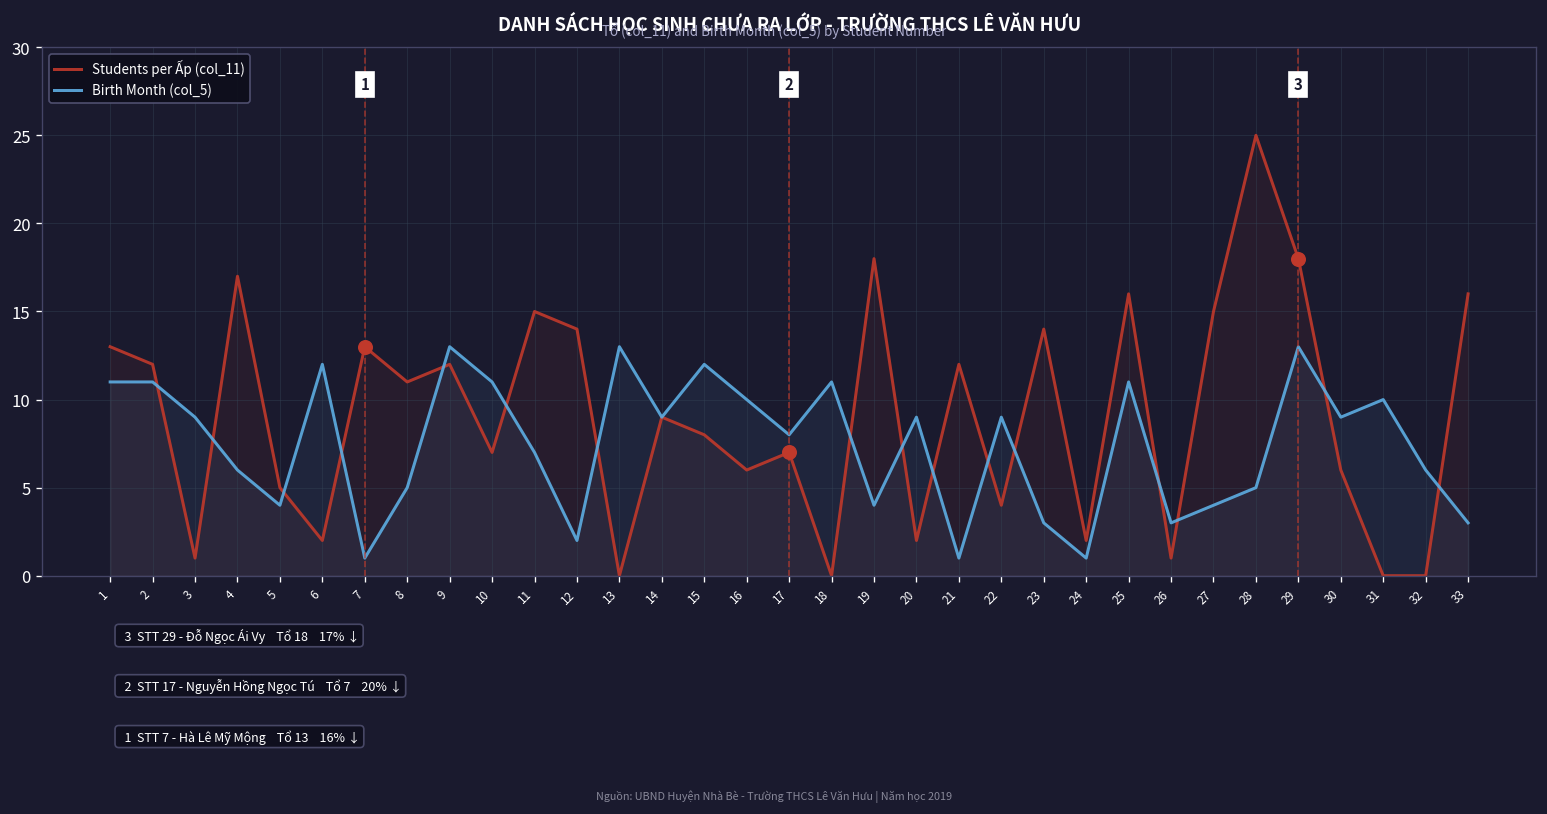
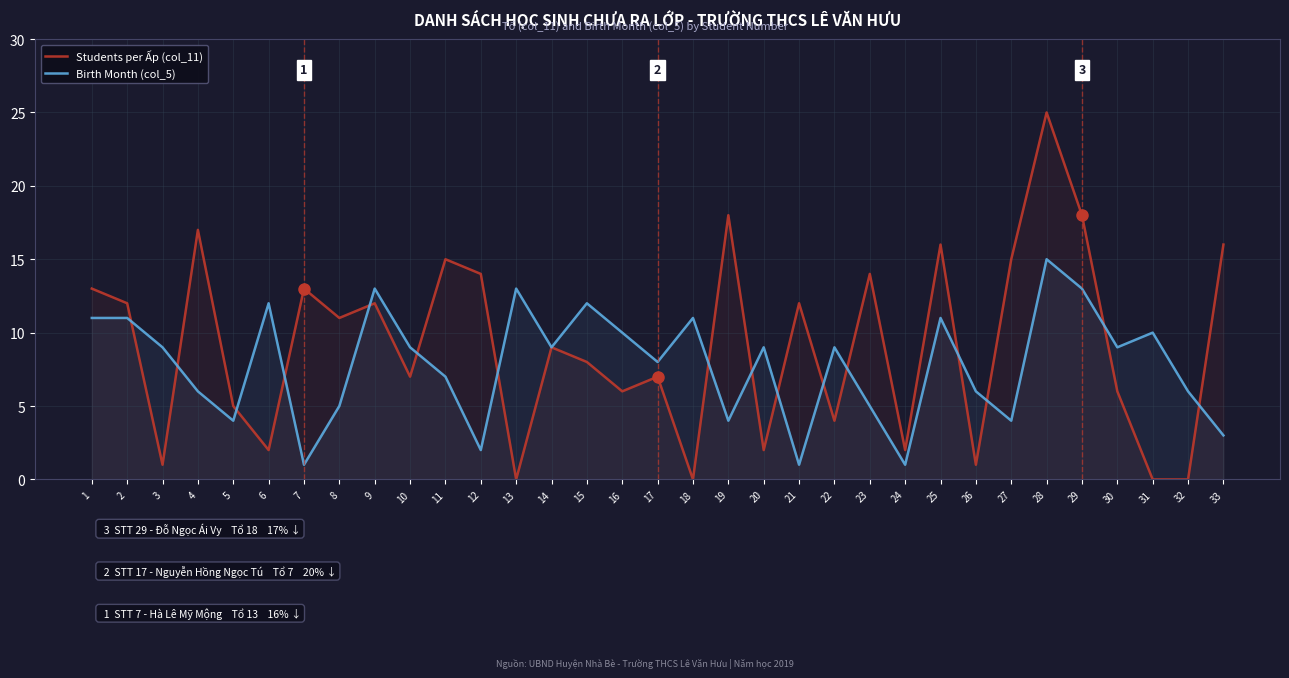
  {
    "Birth Month (col_5)": {
      "1": 11,
      "2": 11,
      "3": 9,
      "4": 6,
      "5": 4,
      "6": 12,
      "7": 1,
      "8": 5,
      "9": 13,
-     "10": 11,
+     "10": 9,
      "11": 7,
      "12": 2,
      "13": 13,
      "15": 12,
      "16": 10,
      "17": 8,
      "18": 11,
      "19": 4,
      "20": 9,
      "21": 1,
      "22": 9,
-     "23": 3,
+     "23": 5,
      "24": 1,
      "25": 11,
-     "26": 3,
+     "26": 6,
      "27": 4,
-     "28": 5,
+     "28": 15,
      "29": 13,
      "30": 9,
      "31": 10,
      "32": 6,
      "33": 3
    }
  }
